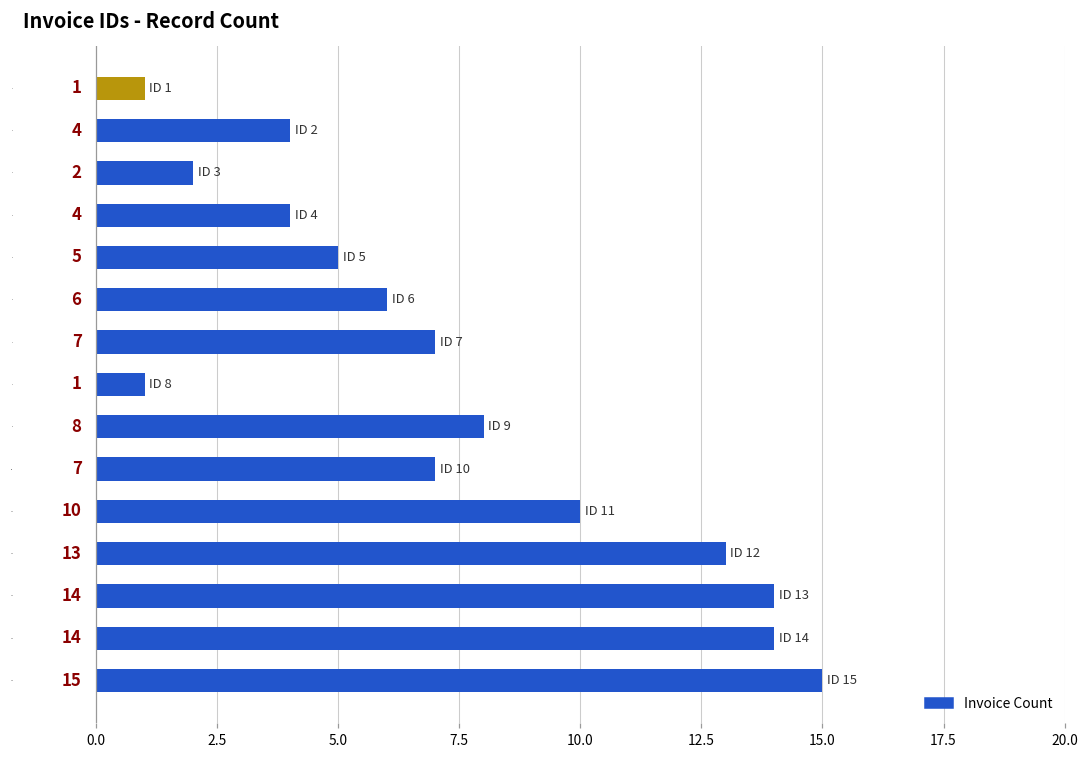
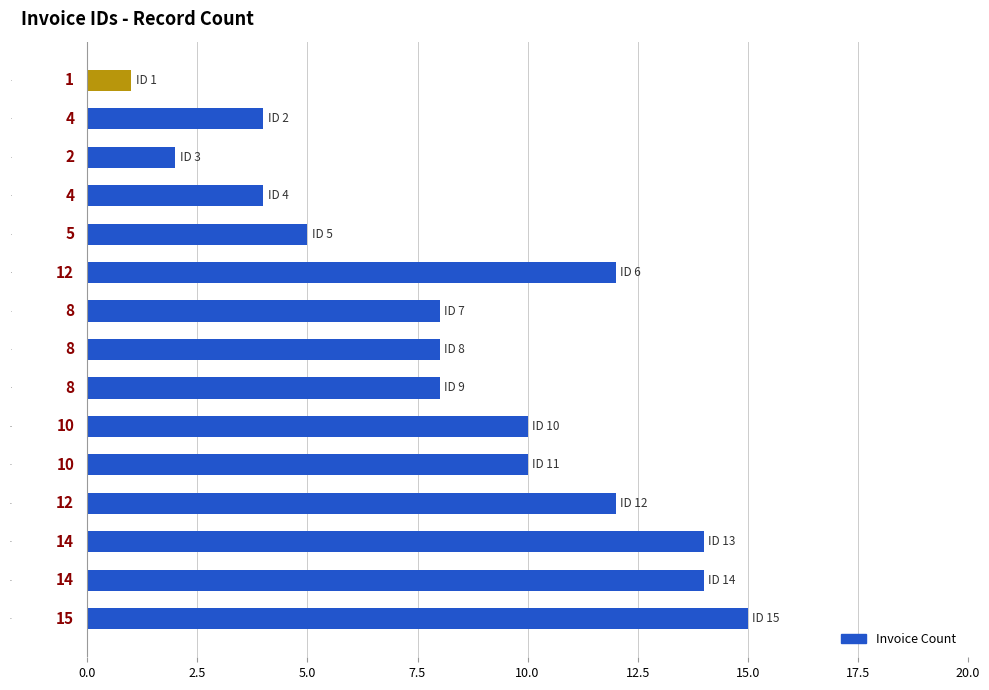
  {
    "1": 1,
    "4": 4,
    "5": 5,
-   "6": 6,
-   "7": 7,
-   "8": 1,
-   "10": 7,
-   "12": 13,
+   "6": 12,
+   "7": 8,
+   "8": 8,
+   "10": 10,
+   "12": 12,
    "14": 14,
    "15": 15
  }
